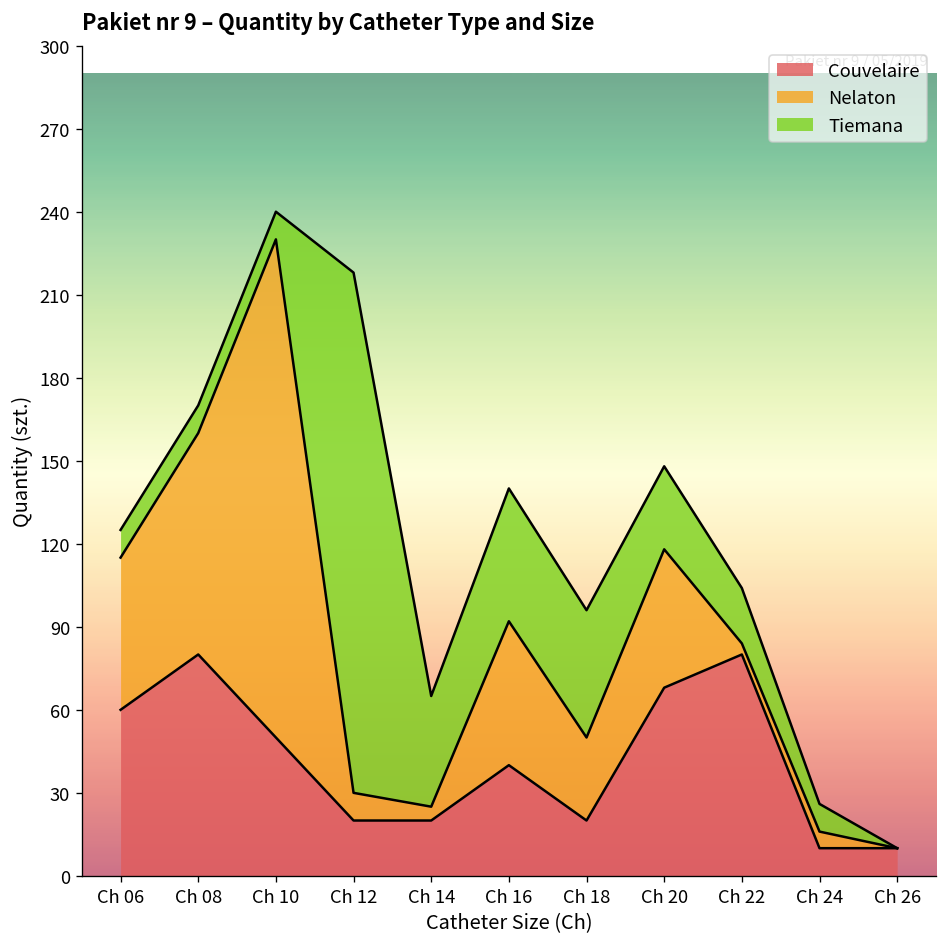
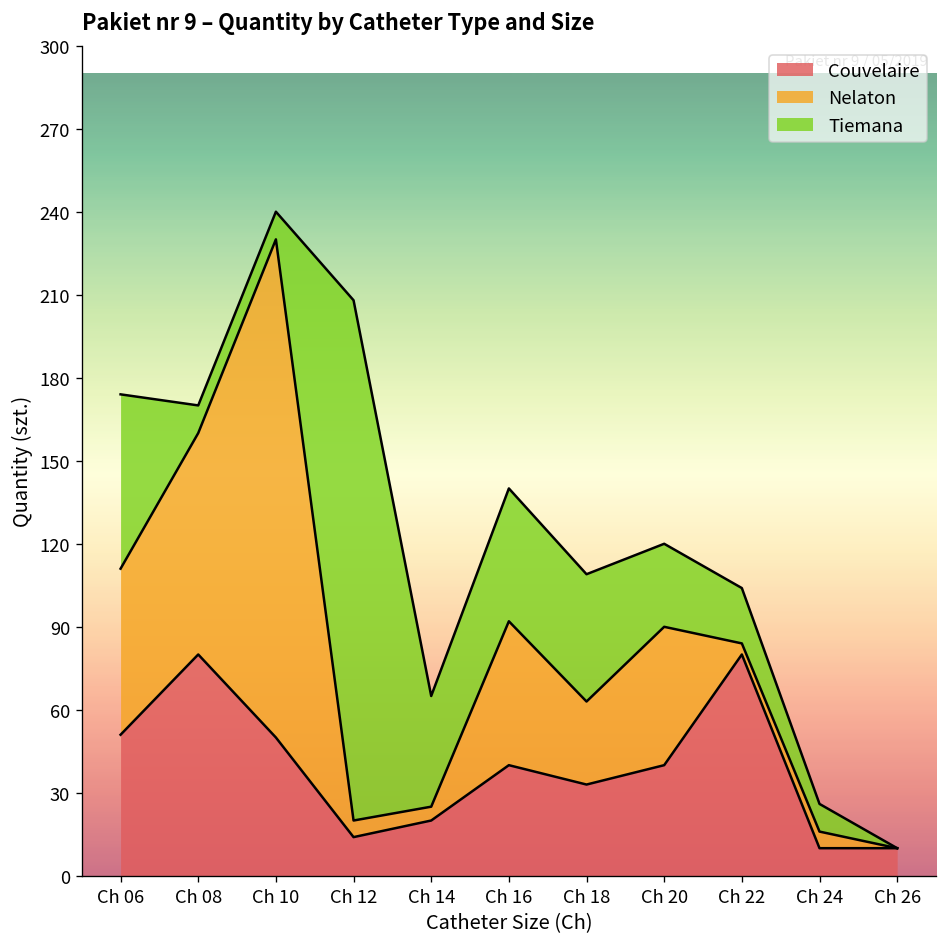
  {
    "Couvelaire": {
-     "Ch 06": 60,
+     "Ch 06": 51,
      "Ch 08": 80,
      "Ch 10": 50,
-     "Ch 12": 20,
+     "Ch 12": 14,
      "Ch 14": 20,
      "Ch 16": 40,
-     "Ch 18": 20,
-     "Ch 20": 68,
+     "Ch 18": 33,
+     "Ch 20": 40,
      "Ch 22": 80,
      "Ch 24": 10
    },
    "Nelaton": {
-     "Ch 06": 55,
+     "Ch 06": 60,
      "Ch 08": 80,
      "Ch 10": 180,
-     "Ch 12": 10,
+     "Ch 12": 6,
      "Ch 14": 5,
      "Ch 16": 52,
      "Ch 18": 30,
      "Ch 20": 50,
      "Ch 22": 4,
      "Ch 24": 6
    },
    "Tiemana": {
-     "Ch 06": 10,
+     "Ch 06": 63,
      "Ch 08": 10,
      "Ch 10": 10,
      "Ch 12": 188,
      "Ch 14": 40,
      "Ch 16": 48,
      "Ch 18": 46,
      "Ch 20": 30,
      "Ch 22": 20,
      "Ch 24": 10
    }
  }
